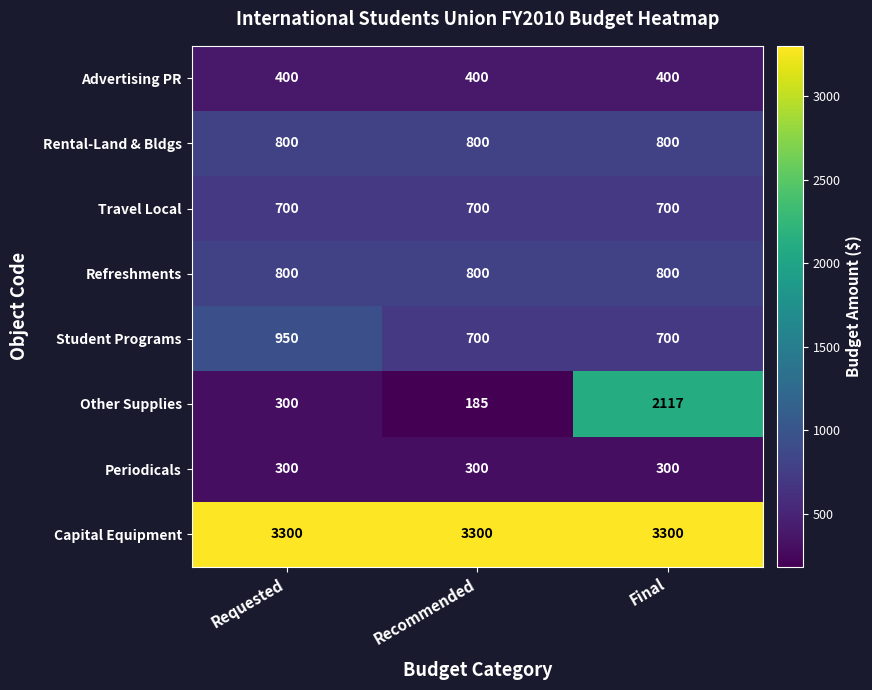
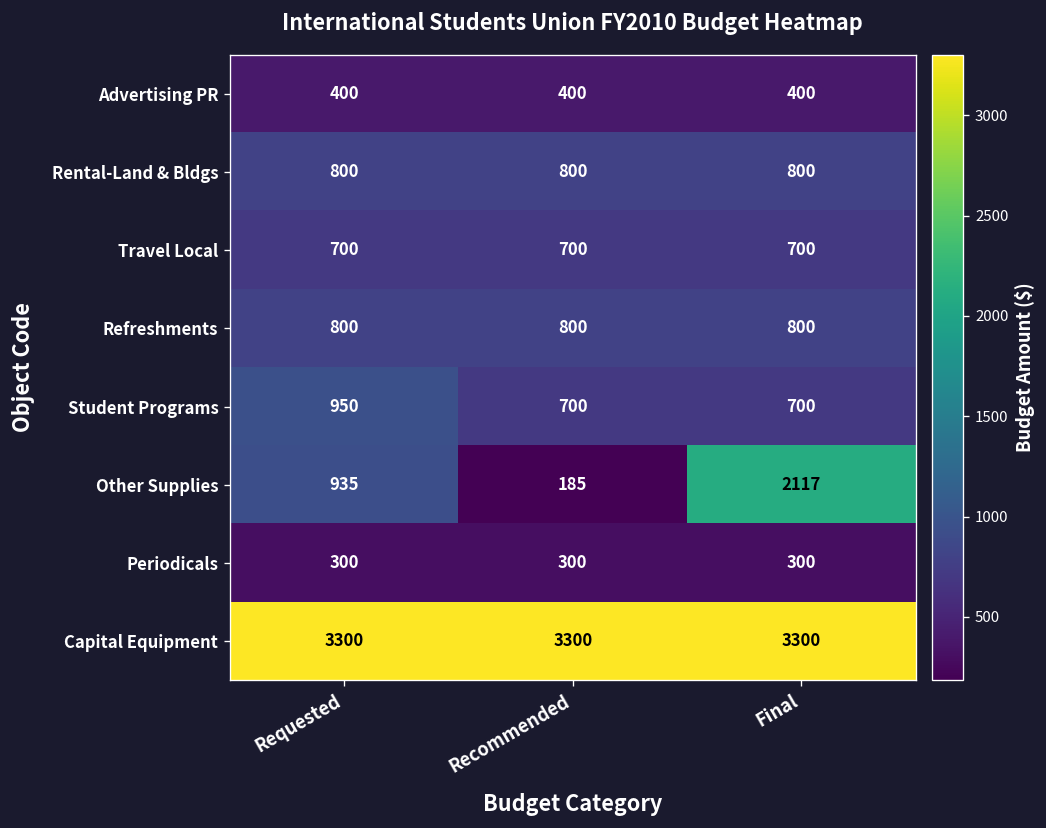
  {
    "Advertising PR": {
      "Requested": 400,
      "Recommended": 400,
      "Final": 400
    },
    "Rental-Land & Bldgs": {
      "Requested": 800,
      "Recommended": 800,
      "Final": 800
    },
    "Travel Local": {
      "Requested": 700,
      "Recommended": 700,
      "Final": 700
    },
    "Refreshments": {
      "Requested": 800,
      "Recommended": 800,
      "Final": 800
    },
    "Student Programs": {
      "Requested": 950,
      "Recommended": 700,
      "Final": 700
    },
    "Other Supplies": {
-     "Requested": 300,
+     "Requested": 935,
      "Recommended": 185,
      "Final": 2117
    },
    "Periodicals": {
      "Requested": 300,
      "Recommended": 300,
      "Final": 300
    },
    "Capital Equipment": {
      "Requested": 3300,
      "Recommended": 3300,
      "Final": 3300
    }
  }
